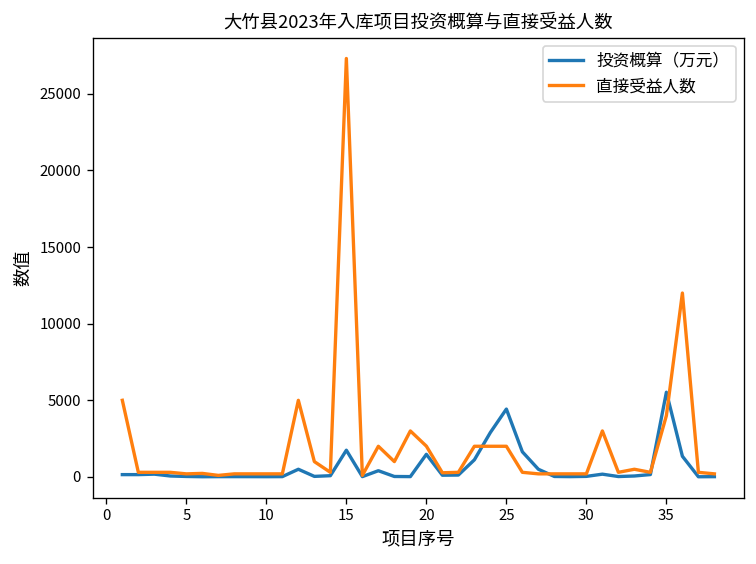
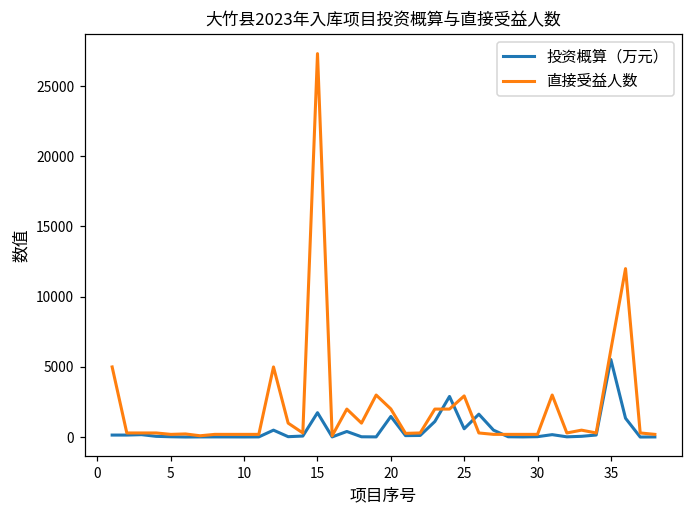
  {
    "投资概算（万元）": {
      "15": 1700,
      "20": 1500,
-     "25": 4400,
+     "25": 600,
      "35": 5500
    },
    "直接受益人数": {
      "15": 27300,
      "20": 2000,
-     "25": 2000,
-     "35": 4000
+     "25": 2900,
+     "35": 6200
    }
  }
